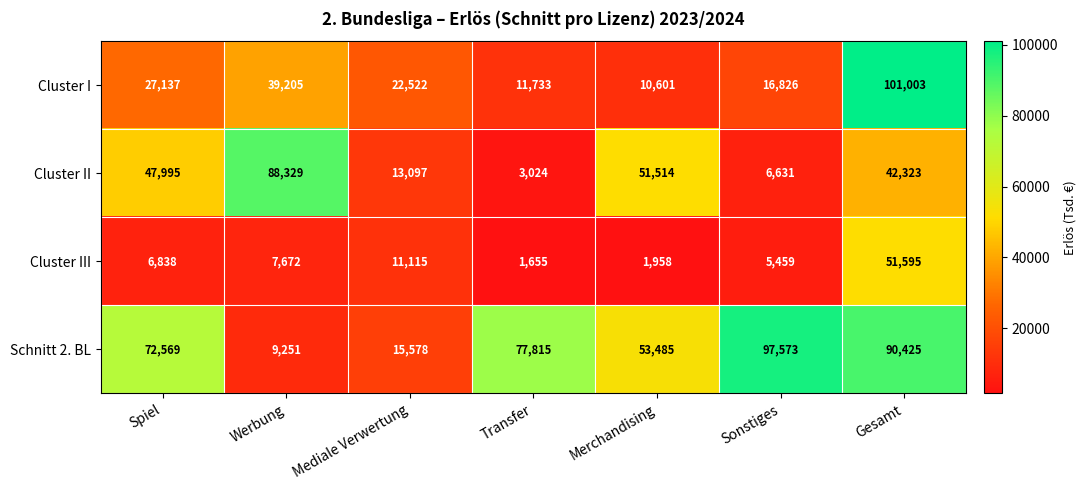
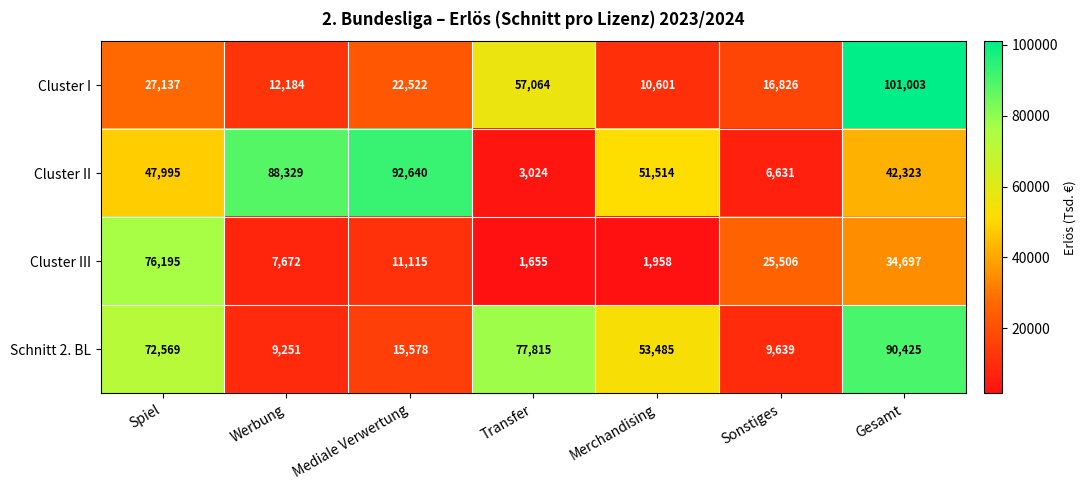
  {
    "Cluster I": {
      "Spiel": "27,137",
-     "Werbung": "39,205",
+     "Werbung": "12,184",
      "Mediale Verwertung": "22,522",
-     "Transfer": "11,733",
+     "Transfer": "57,064",
      "Merchandising": "10,601",
      "Sonstiges": "16,826",
      "Gesamt": "101,003"
    },
    "Cluster II": {
      "Spiel": "47,995",
      "Werbung": "88,329",
-     "Mediale Verwertung": "13,097",
+     "Mediale Verwertung": "92,640",
      "Transfer": "3,024",
      "Merchandising": "51,514",
      "Sonstiges": "6,631",
      "Gesamt": "42,323"
    },
    "Cluster III": {
-     "Spiel": "6,838",
+     "Spiel": "76,195",
      "Werbung": "7,672",
      "Mediale Verwertung": "11,115",
      "Transfer": "1,655",
      "Merchandising": "1,958",
-     "Sonstiges": "5,459",
-     "Gesamt": "51,595"
+     "Sonstiges": "25,506",
+     "Gesamt": "34,697"
    },
    "Schnitt 2. BL": {
      "Spiel": "72,569",
      "Werbung": "9,251",
      "Mediale Verwertung": "15,578",
      "Transfer": "77,815",
      "Merchandising": "53,485",
-     "Sonstiges": "97,573",
+     "Sonstiges": "9,639",
      "Gesamt": "90,425"
    }
  }
